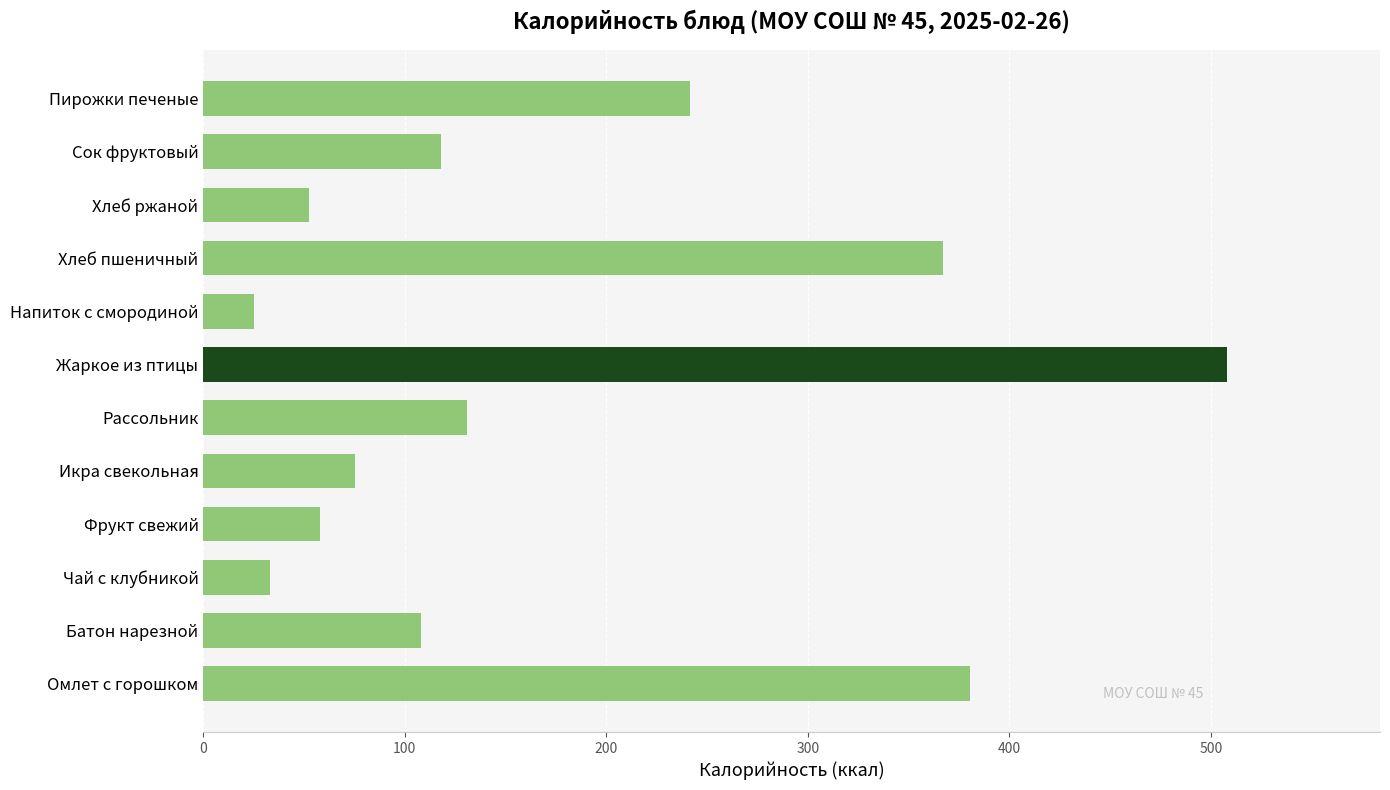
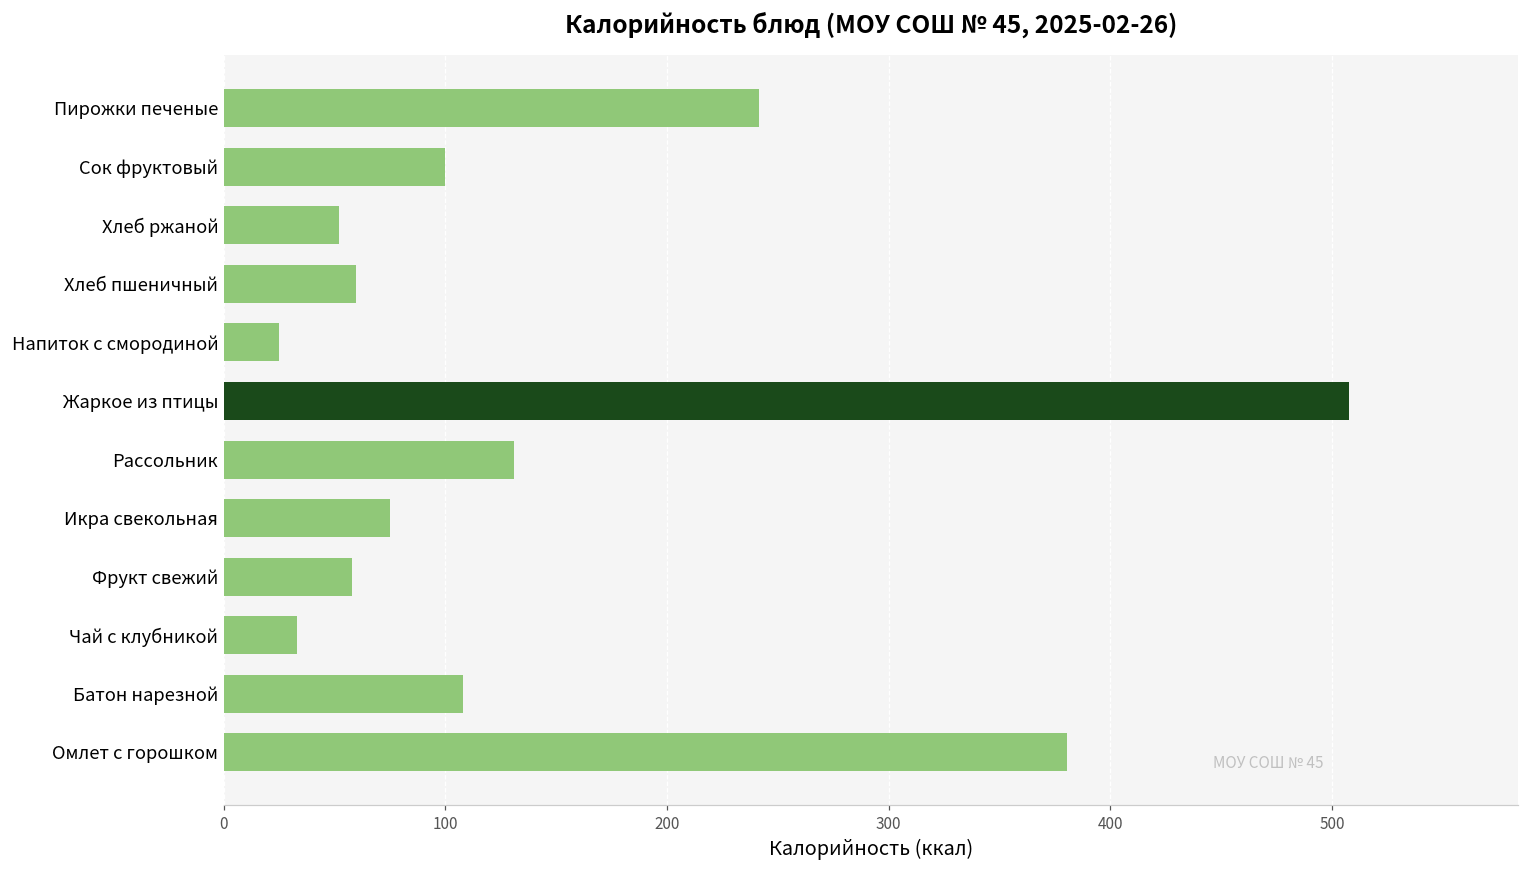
  {
    "Пирожки печеные": 241,
-   "Сок фруктовый": 118,
+   "Сок фруктовый": 100,
    "Хлеб ржаной": 52,
-   "Хлеб пшеничный": 367,
+   "Хлеб пшеничный": 60,
    "Напиток с смородиной": 25,
    "Жаркое из птицы": 508,
    "Рассольник": 131,
    "Икра свекольная": 75,
    "Фрукт свежий": 58,
    "Чай с клубникой": 33,
    "Батон нарезной": 108,
    "Омлет с горошком": 380
  }
